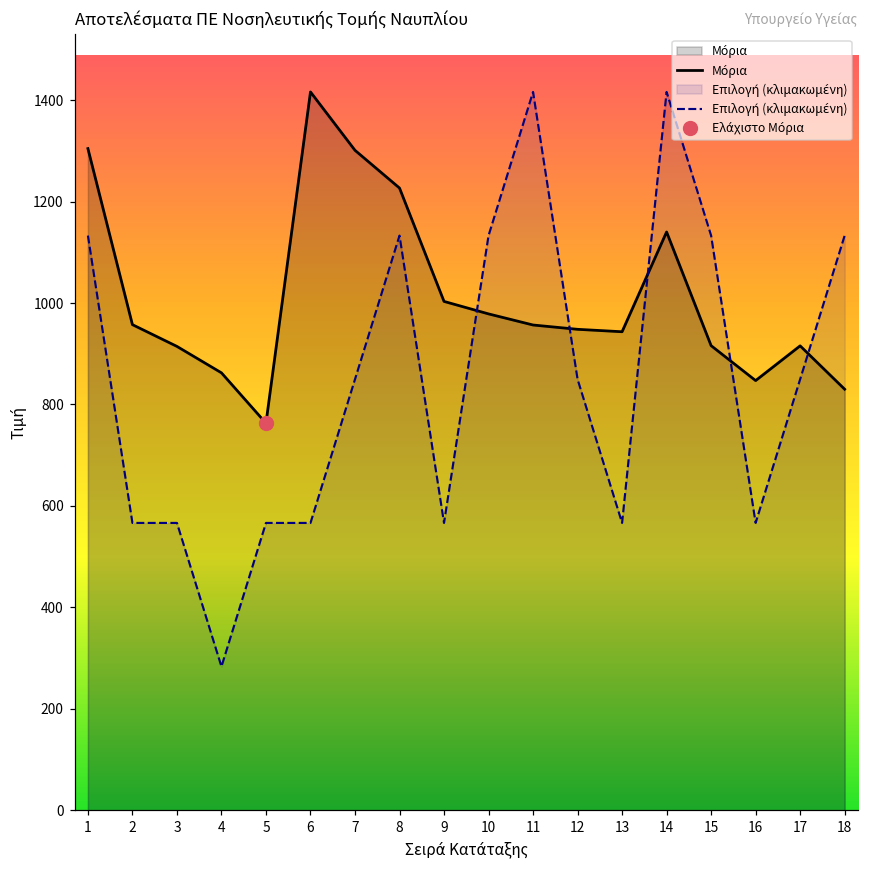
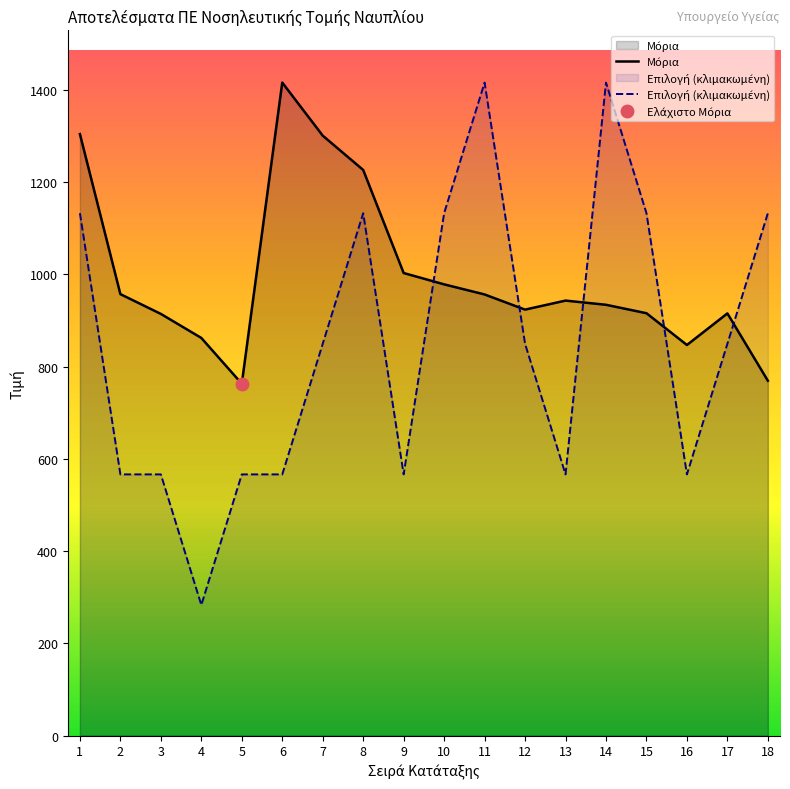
  {
    "Μόρια": {
      "1": 1300,
      "2": 960,
      "3": 910,
      "4": 860,
      "6": 1420,
      "7": 1300,
      "8": 1230,
      "9": 1000,
      "10": 980,
      "11": 960,
-     "12": 950,
+     "12": 920,
      "13": 940,
-     "14": 1140,
+     "14": 930,
      "15": 920,
      "16": 850,
      "17": 920,
-     "18": 830
+     "18": 770
    },
    "Επιλογή (κλιμακωμένη)": {
      "1": 1130,
      "2": 570,
      "3": 570,
      "4": 280,
      "5": 570,
      "6": 570,
      "7": 850,
      "8": 1130,
      "9": 570,
      "10": 1130,
      "11": 1420,
      "12": 850,
      "13": 570,
      "14": 1420,
      "15": 1130,
      "16": 570,
      "17": 850,
      "18": 1130
    }
  }
